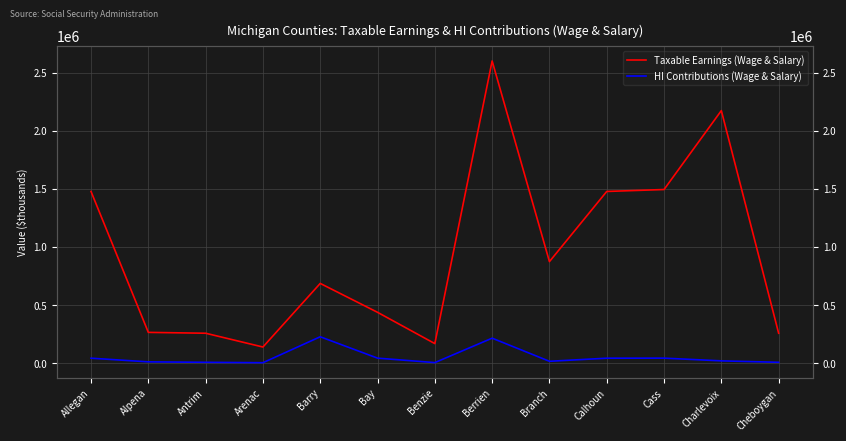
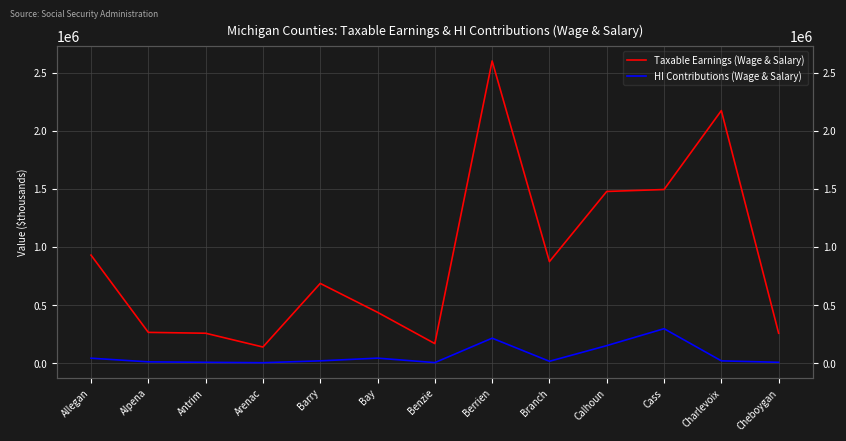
  {
    "Taxable Earnings (Wage & Salary)": {
-     "Allegan": 1480000,
+     "Allegan": 930000,
      "Alpena": 260000,
      "Antrim": 260000,
      "Arenac": 140000,
      "Barry": 690000,
      "Bay": 440000,
      "Benzie": 170000,
      "Berrien": 2600000,
      "Branch": 870000,
      "Calhoun": 1480000,
      "Cass": 1490000,
      "Charlevoix": 2170000,
      "Cheboygan": 260000
    },
    "HI Contributions (Wage & Salary)": {
      "Allegan": 40000,
      "Alpena": 10000,
      "Antrim": 10000,
      "Arenac": 0,
-     "Barry": 230000,
+     "Barry": 20000,
      "Bay": 40000,
      "Benzie": 0,
      "Berrien": 220000,
      "Branch": 20000,
-     "Calhoun": 40000,
-     "Cass": 40000,
+     "Calhoun": 150000,
+     "Cass": 300000,
      "Charlevoix": 20000,
      "Cheboygan": 10000
    }
  }
